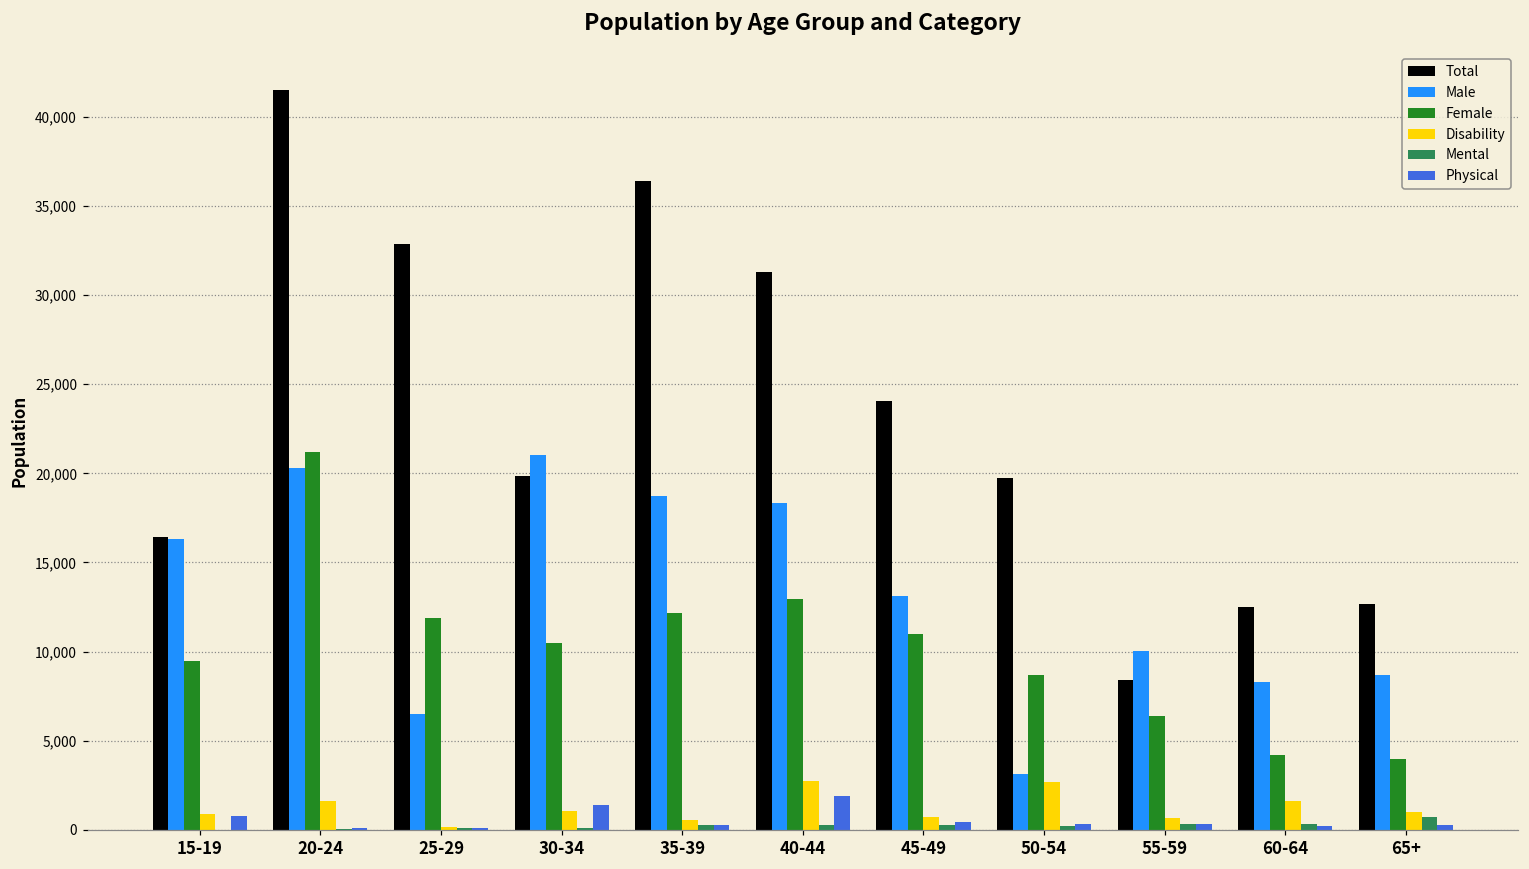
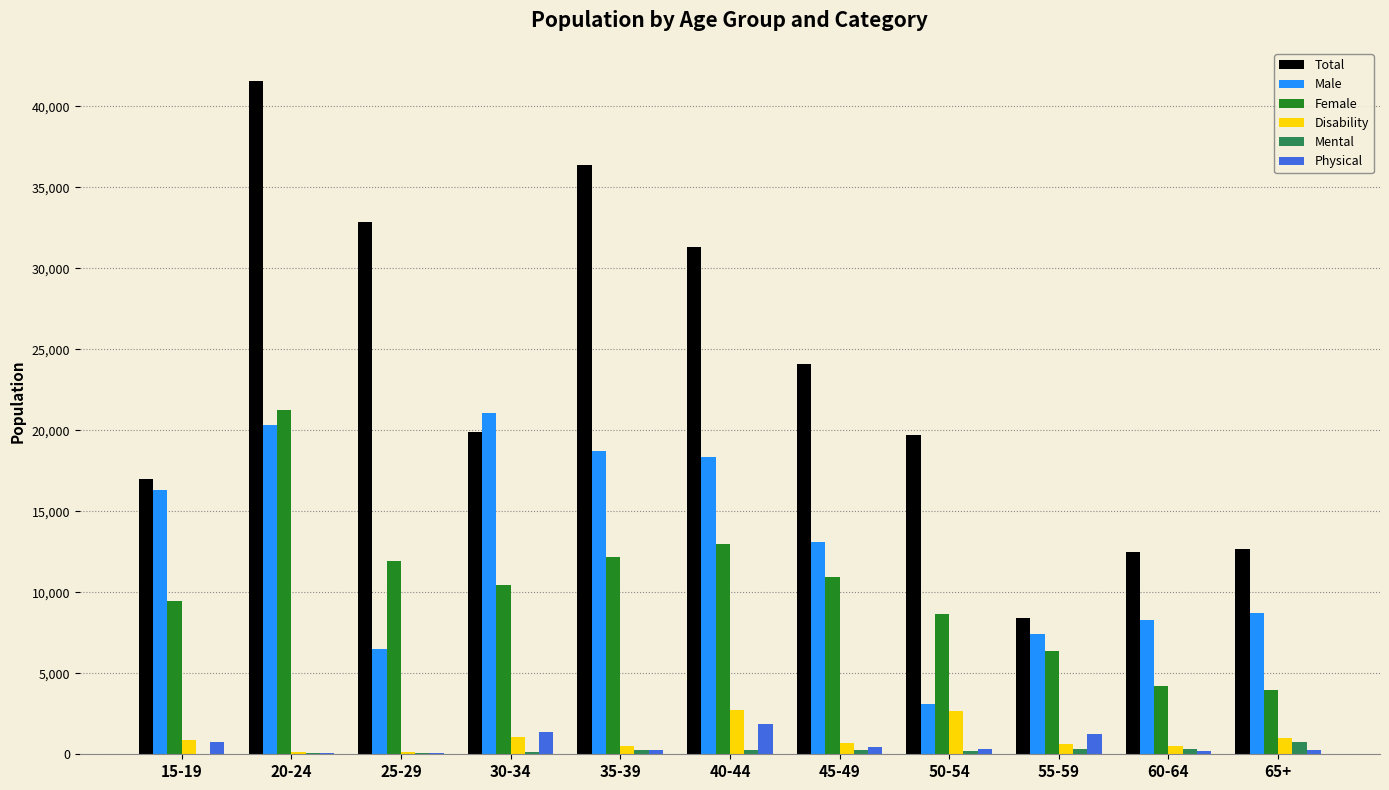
  {
    "Total": {
-     "15-19": "16,500",
+     "15-19": "17,000",
      "20-24": "41,500",
      "25-29": "32,900",
      "30-34": "19,900",
      "35-39": "36,400",
      "40-44": "31,300",
      "45-49": "24,100",
      "50-54": "19,700",
      "55-59": "8,400",
      "60-64": "12,500",
      "65+": "12,700"
    },
    "Male": {
      "15-19": "16,300",
      "20-24": "20,300",
      "25-29": "6,500",
      "30-34": "21,000",
      "35-39": "18,700",
      "40-44": "18,300",
      "45-49": "13,100",
      "50-54": "3,100",
-     "55-59": "10,100",
+     "55-59": "7,400",
      "60-64": "8,300",
      "65+": "8,700"
    },
    "Disability": {
      "15-19": "900",
-     "20-24": "1,600",
+     "20-24": "100",
      "25-29": "200",
      "30-34": "1,100",
      "35-39": "500",
      "40-44": "2,700",
      "45-49": "700",
      "50-54": "2,700",
      "55-59": "600",
-     "60-64": "1,600",
+     "60-64": "500",
      "65+": "1,000"
    },
    "Physical": {
      "15-19": "700",
      "30-34": "1,400",
      "35-39": "200",
      "40-44": "1,900",
      "45-49": "400",
      "50-54": "300",
-     "55-59": "300",
+     "55-59": "1,200",
      "60-64": "200",
      "65+": "300"
    }
  }
